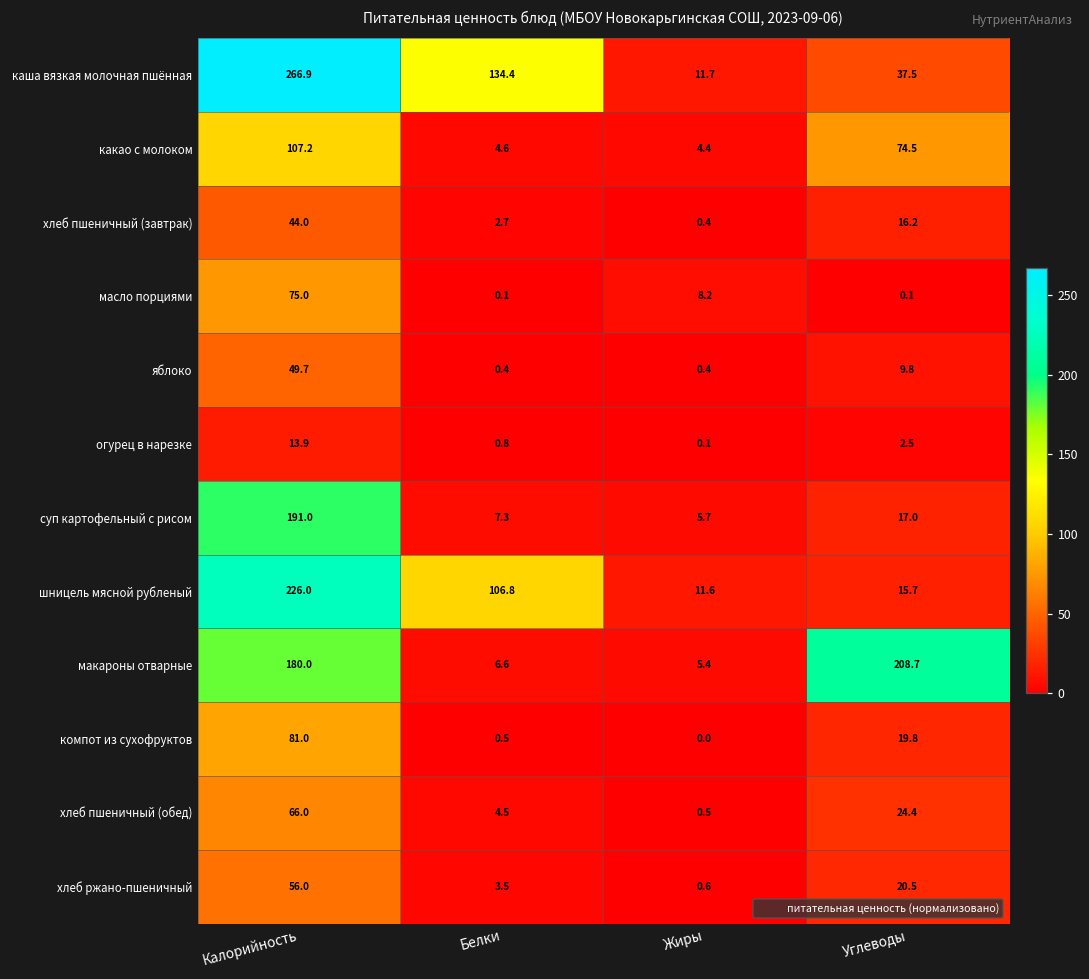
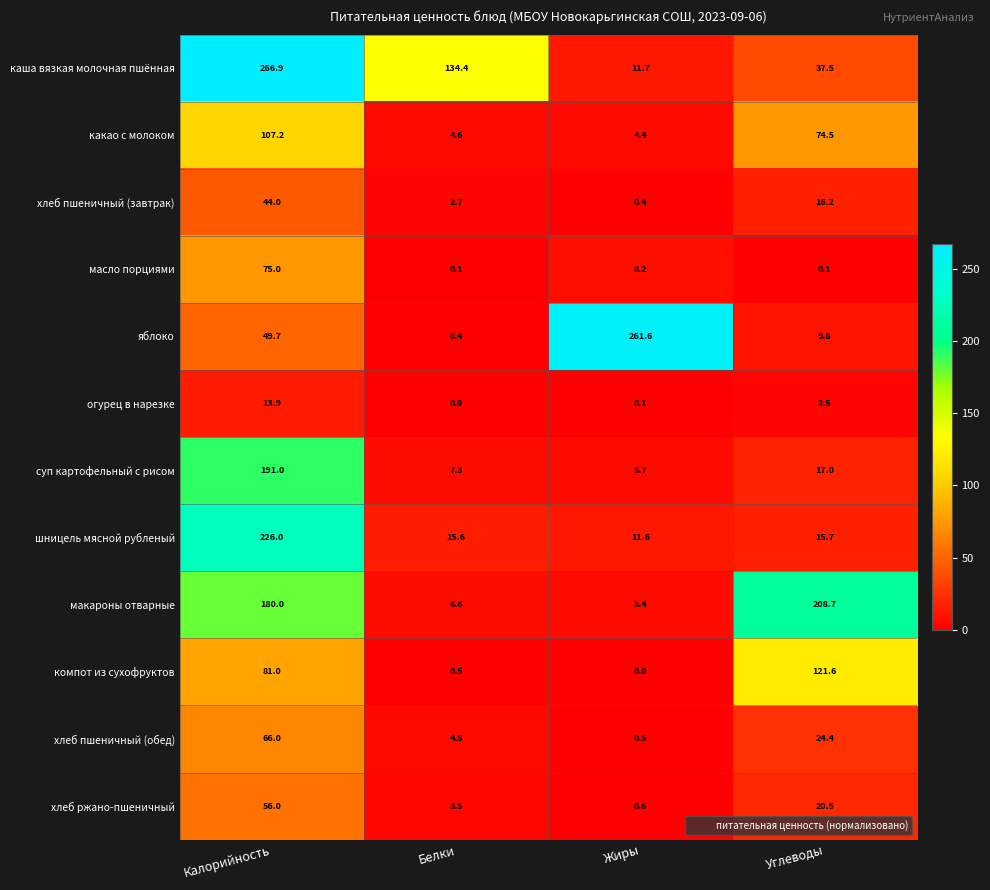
  {
    "каша вязкая молочная пшённая": {
      "Калорийность": 266.9,
      "Белки": 134.4,
      "Жиры": 11.7,
      "Углеводы": 37.5
    },
    "какао с молоком": {
      "Калорийность": 107.2,
      "Белки": 4.6,
      "Жиры": 4.4,
      "Углеводы": 74.5
    },
    "хлеб пшеничный (завтрак)": {
      "Калорийность": 44.0,
      "Белки": 2.7,
      "Жиры": 0.4,
      "Углеводы": 16.2
    },
    "масло порциями": {
      "Калорийность": 75.0,
      "Белки": 0.1,
      "Жиры": 8.2,
      "Углеводы": 0.1
    },
    "яблоко": {
      "Калорийность": 49.7,
      "Белки": 0.4,
-     "Жиры": 0.4,
+     "Жиры": 261.6,
      "Углеводы": 9.8
    },
    "огурец в нарезке": {
      "Калорийность": 13.9,
      "Белки": 0.8,
      "Жиры": 0.1,
      "Углеводы": 2.5
    },
    "суп картофельный с рисом": {
      "Калорийность": 191.0,
      "Белки": 7.3,
      "Жиры": 5.7,
      "Углеводы": 17.0
    },
    "шницель мясной рубленый": {
      "Калорийность": 226.0,
-     "Белки": 106.8,
+     "Белки": 15.6,
      "Жиры": 11.6,
      "Углеводы": 15.7
    },
    "макароны отварные": {
      "Калорийность": 180.0,
      "Белки": 6.6,
      "Жиры": 5.4,
      "Углеводы": 208.7
    },
    "компот из сухофруктов": {
      "Калорийность": 81.0,
      "Белки": 0.5,
      "Жиры": 0.0,
-     "Углеводы": 19.8
+     "Углеводы": 121.6
    },
    "хлеб пшеничный (обед)": {
      "Калорийность": 66.0,
      "Белки": 4.5,
      "Жиры": 0.5,
      "Углеводы": 24.4
    },
    "хлеб ржано-пшеничный": {
      "Калорийность": 56.0,
      "Белки": 3.5,
      "Жиры": 0.6,
      "Углеводы": 20.5
    }
  }
